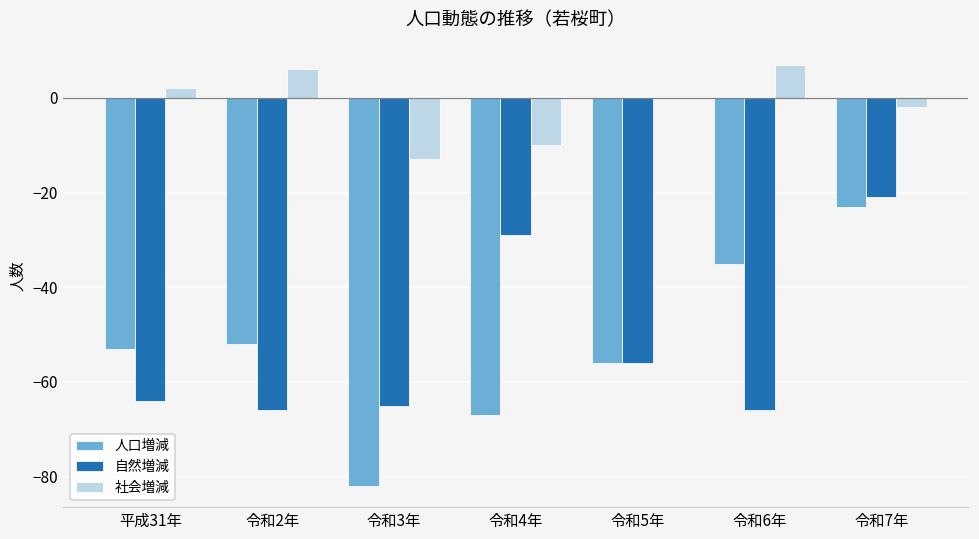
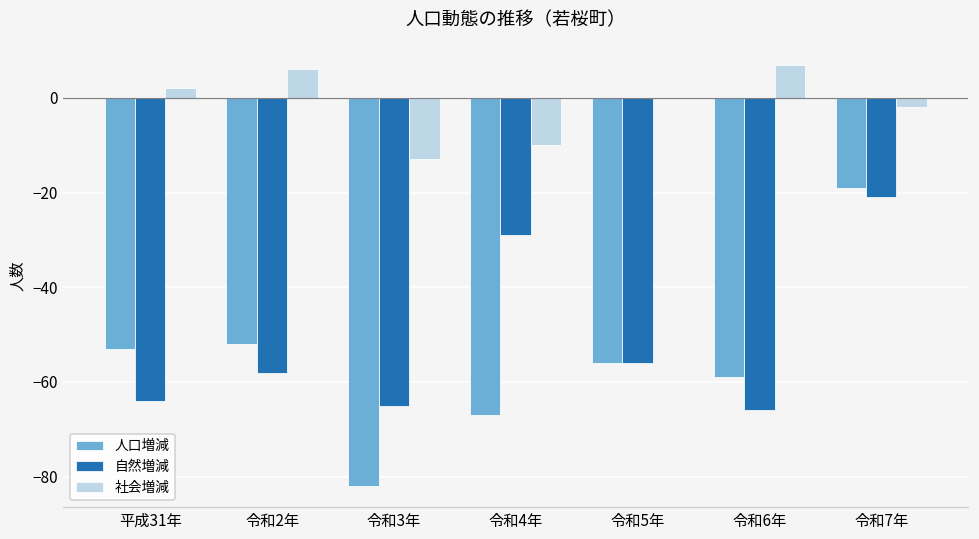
  {
    "人口増減": {
      "平成31年": -53,
      "令和2年": -52,
      "令和3年": -82,
      "令和4年": -67,
      "令和5年": -56,
-     "令和6年": -35,
-     "令和7年": -23
+     "令和6年": -59,
+     "令和7年": -19
    },
    "自然増減": {
      "平成31年": -64,
-     "令和2年": -66,
+     "令和2年": -58,
      "令和3年": -65,
      "令和4年": -29,
      "令和5年": -56,
      "令和6年": -66,
      "令和7年": -21
    },
    "社会増減": {
      "平成31年": 2,
      "令和2年": 6,
      "令和3年": -13,
      "令和4年": -10,
      "令和5年": 0,
      "令和6年": 7,
      "令和7年": -2
    }
  }
